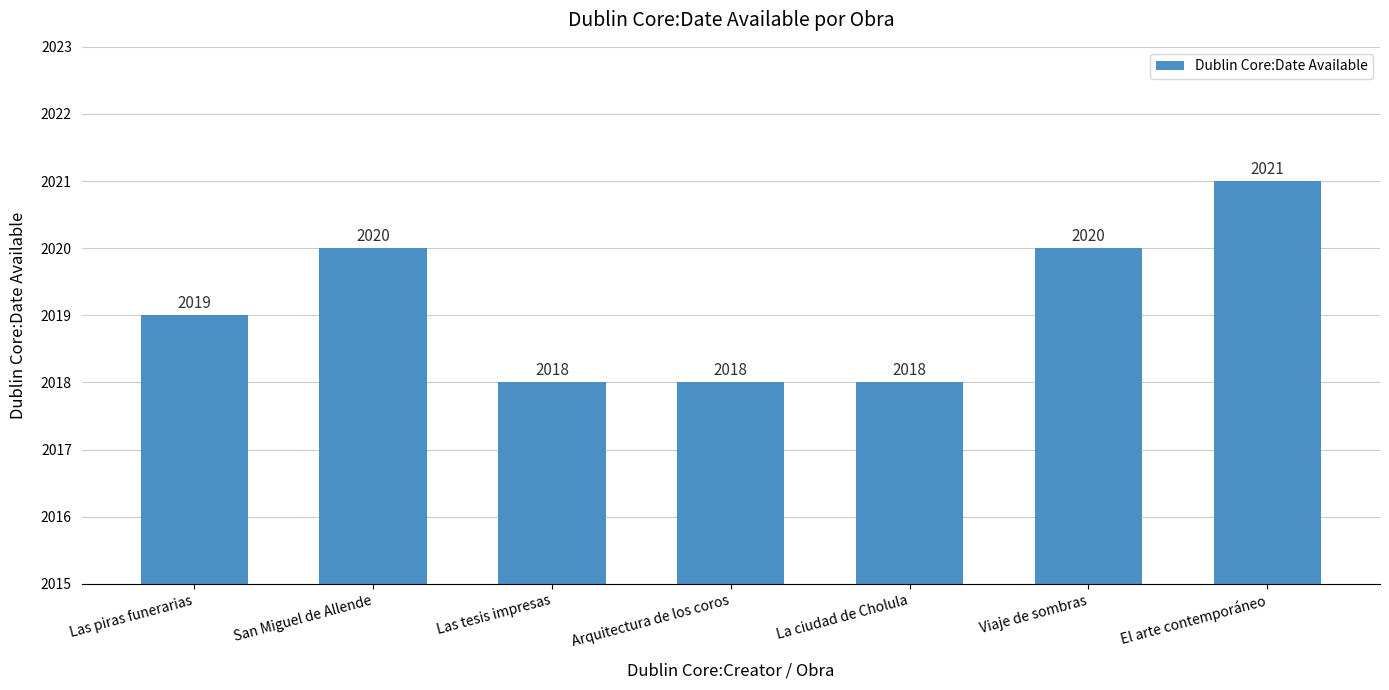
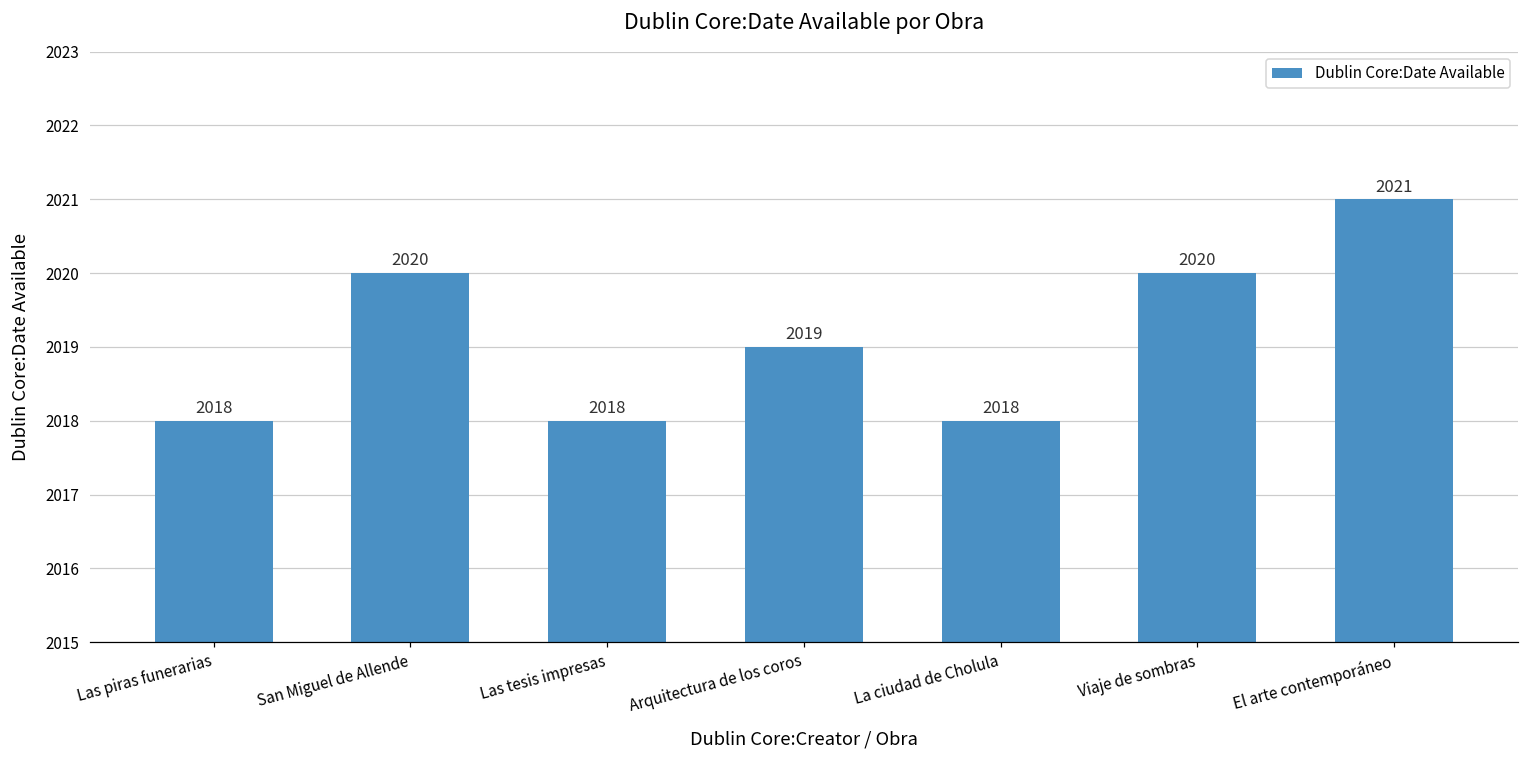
  {
-   "Las piras funerarias": 2019,
+   "Las piras funerarias": 2018,
    "San Miguel de Allende": 2020,
    "Las tesis impresas": 2018,
-   "Arquitectura de los coros": 2018,
+   "Arquitectura de los coros": 2019,
    "La ciudad de Cholula": 2018,
    "Viaje de sombras": 2020,
    "El arte contemporáneo": 2021
  }
